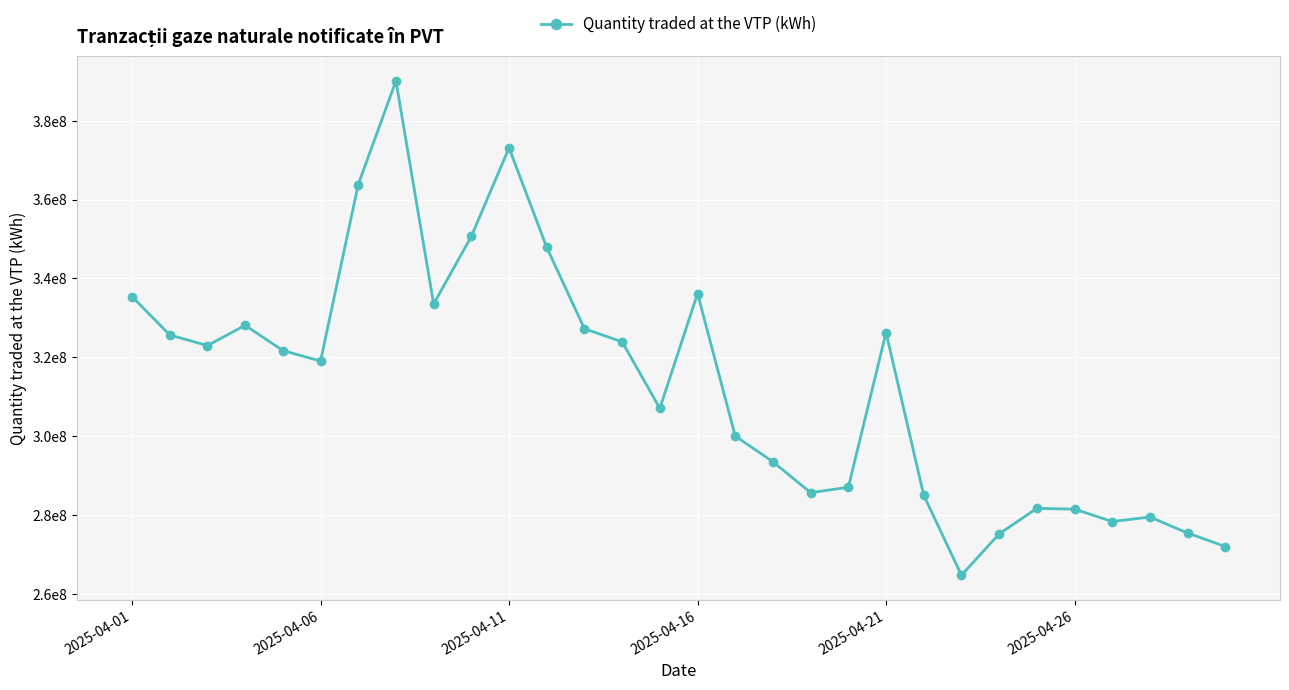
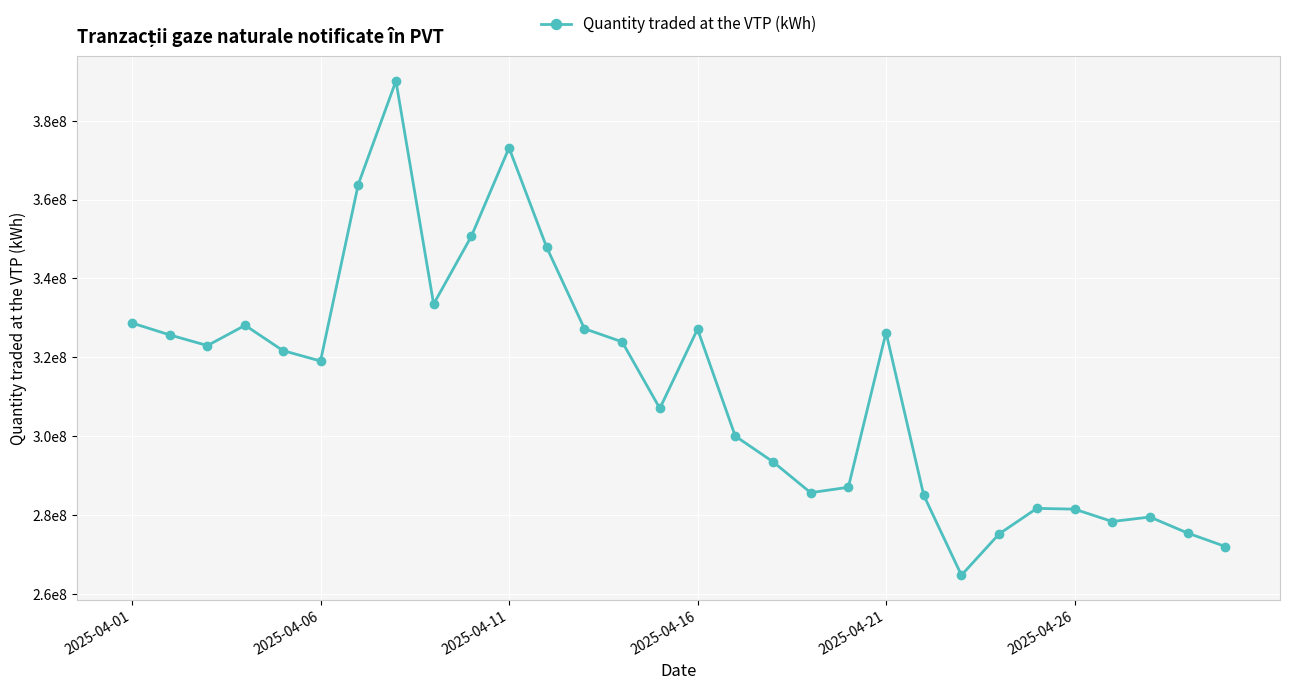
  {
-   "2025-04-01": 335000000,
+   "2025-04-01": 329000000,
    "2025-04-06": 319000000,
    "2025-04-11": 373000000,
-   "2025-04-16": 336000000,
+   "2025-04-16": 327000000,
    "2025-04-21": 326000000,
    "2025-04-26": 281000000
  }
